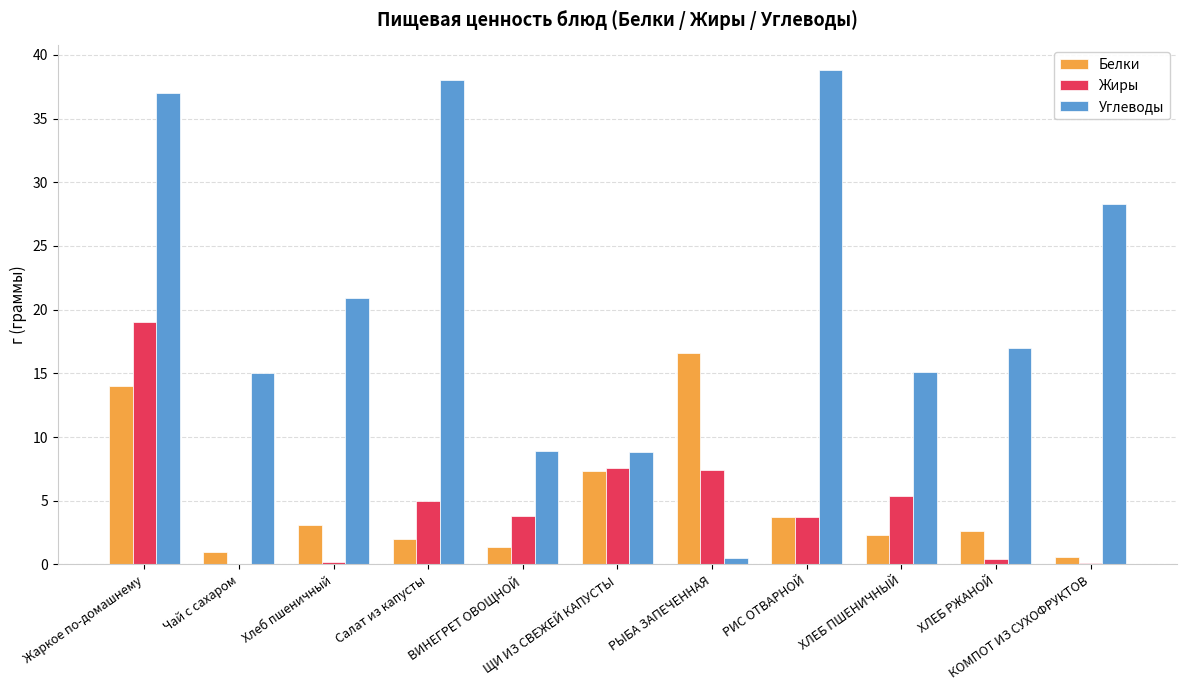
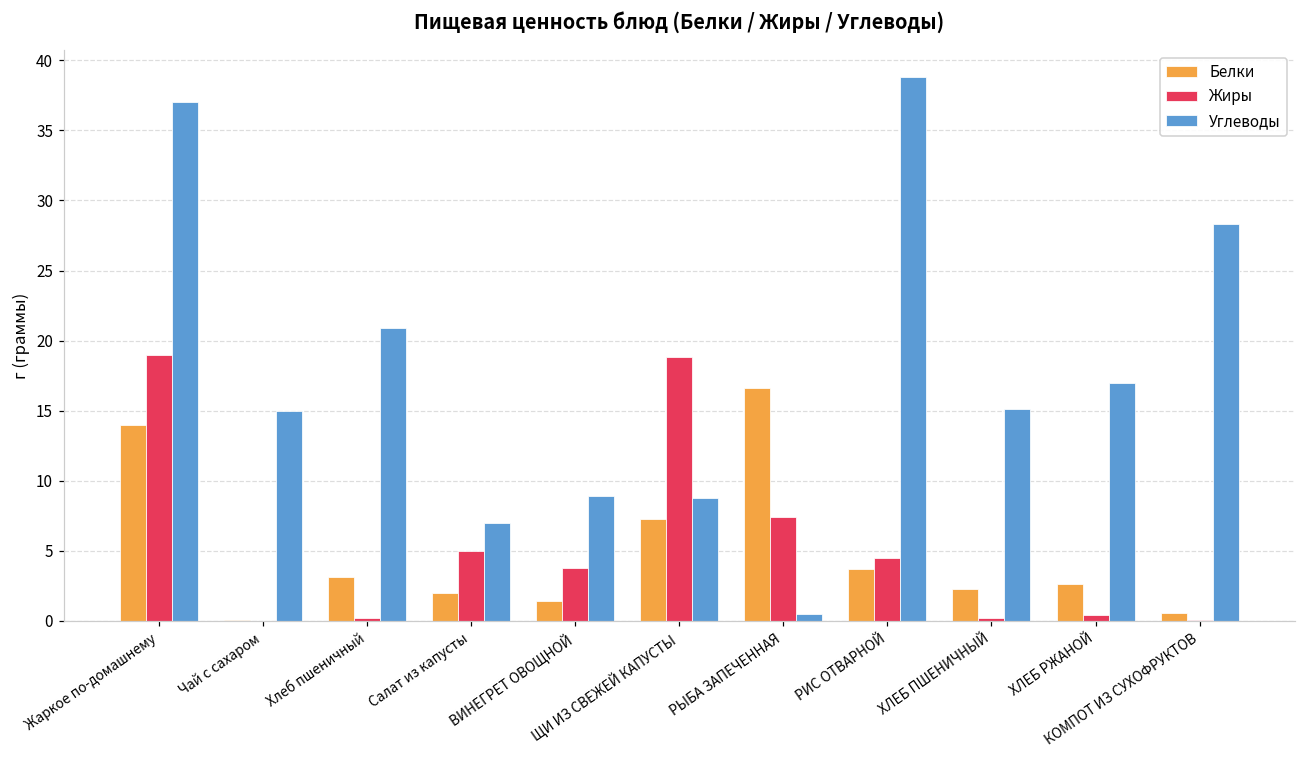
  {
    "Белки": {
      "Жаркое по-домашнему": 14.0,
-     "Чай с сахаром": 1.0,
+     "Чай с сахаром": 0.1,
      "Хлеб пшеничный": 3.1,
      "Салат из капусты": 2.0,
      "ВИНЕГРЕТ ОВОЩНОЙ": 1.4,
      "ЩИ ИЗ СВЕЖЕЙ КАПУСТЫ": 7.3,
      "РЫБА ЗАПЕЧЕННАЯ": 16.6,
      "РИС ОТВАРНОЙ": 3.7,
      "ХЛЕБ ПШЕНИЧНЫЙ": 2.3,
      "ХЛЕБ РЖАНОЙ": 2.6,
      "КОМПОТ ИЗ СУХОФРУКТОВ": 0.6
    },
    "Жиры": {
      "Жаркое по-домашнему": 19.0,
      "Чай с сахаром": 0.0,
      "Хлеб пшеничный": 0.2,
      "Салат из капусты": 5.0,
      "ВИНЕГРЕТ ОВОЩНОЙ": 3.8,
-     "ЩИ ИЗ СВЕЖЕЙ КАПУСТЫ": 7.6,
+     "ЩИ ИЗ СВЕЖЕЙ КАПУСТЫ": 18.8,
      "РЫБА ЗАПЕЧЕННАЯ": 7.4,
-     "РИС ОТВАРНОЙ": 3.7,
-     "ХЛЕБ ПШЕНИЧНЫЙ": 5.4,
+     "РИС ОТВАРНОЙ": 4.5,
+     "ХЛЕБ ПШЕНИЧНЫЙ": 0.2,
      "ХЛЕБ РЖАНОЙ": 0.4
    },
    "Углеводы": {
      "Жаркое по-домашнему": 37,
      "Чай с сахаром": 15,
      "Хлеб пшеничный": 21,
-     "Салат из капусты": 38,
+     "Салат из капусты": 7,
      "ВИНЕГРЕТ ОВОЩНОЙ": 9,
      "ЩИ ИЗ СВЕЖЕЙ КАПУСТЫ": 8.8,
      "РЫБА ЗАПЕЧЕННАЯ": 0.5,
      "РИС ОТВАРНОЙ": 38.8,
      "ХЛЕБ ПШЕНИЧНЫЙ": 15,
      "ХЛЕБ РЖАНОЙ": 17,
      "КОМПОТ ИЗ СУХОФРУКТОВ": 28.3
    }
  }
